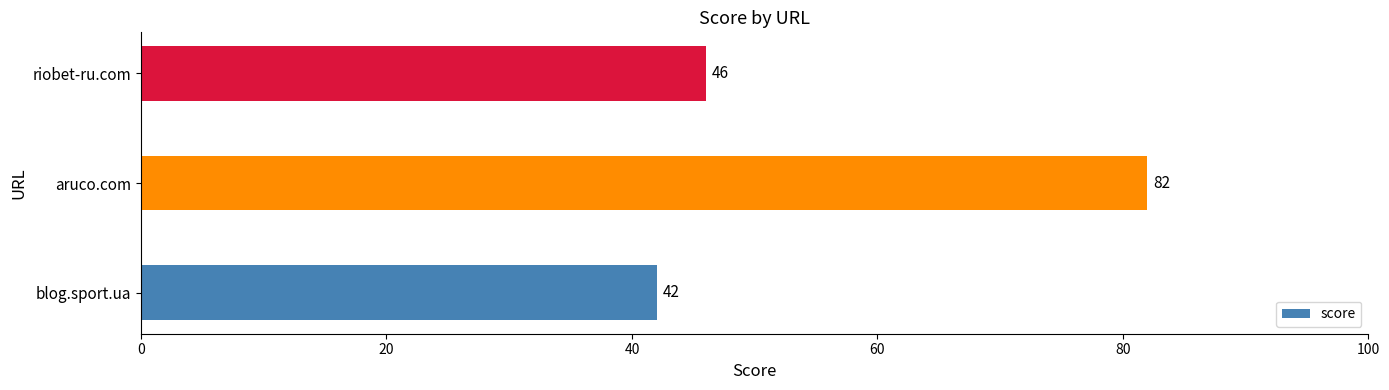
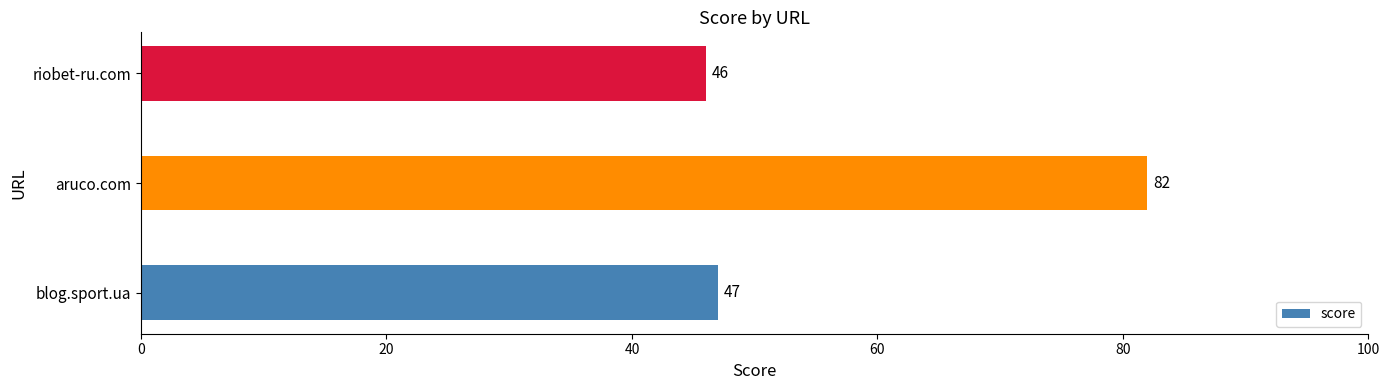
  {
    "riobet-ru.com": 46,
    "aruco.com": 82,
-   "blog.sport.ua": 42
+   "blog.sport.ua": 47
  }
